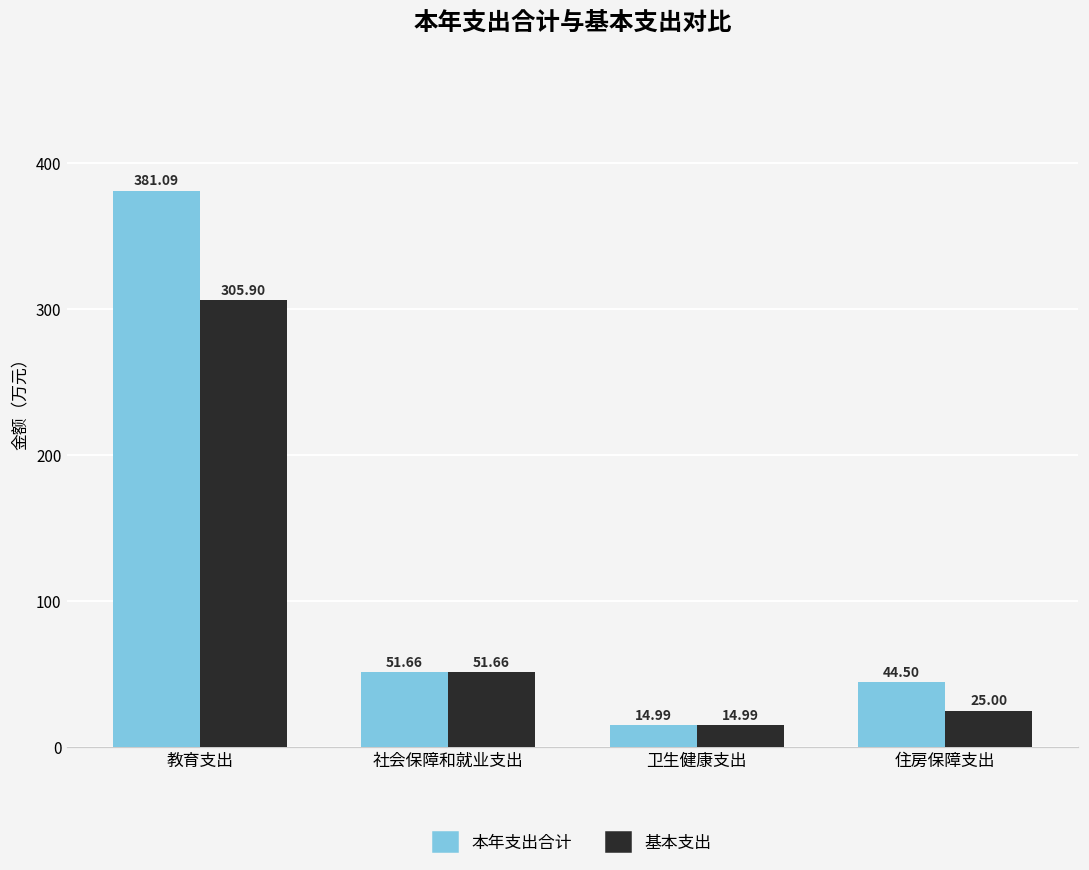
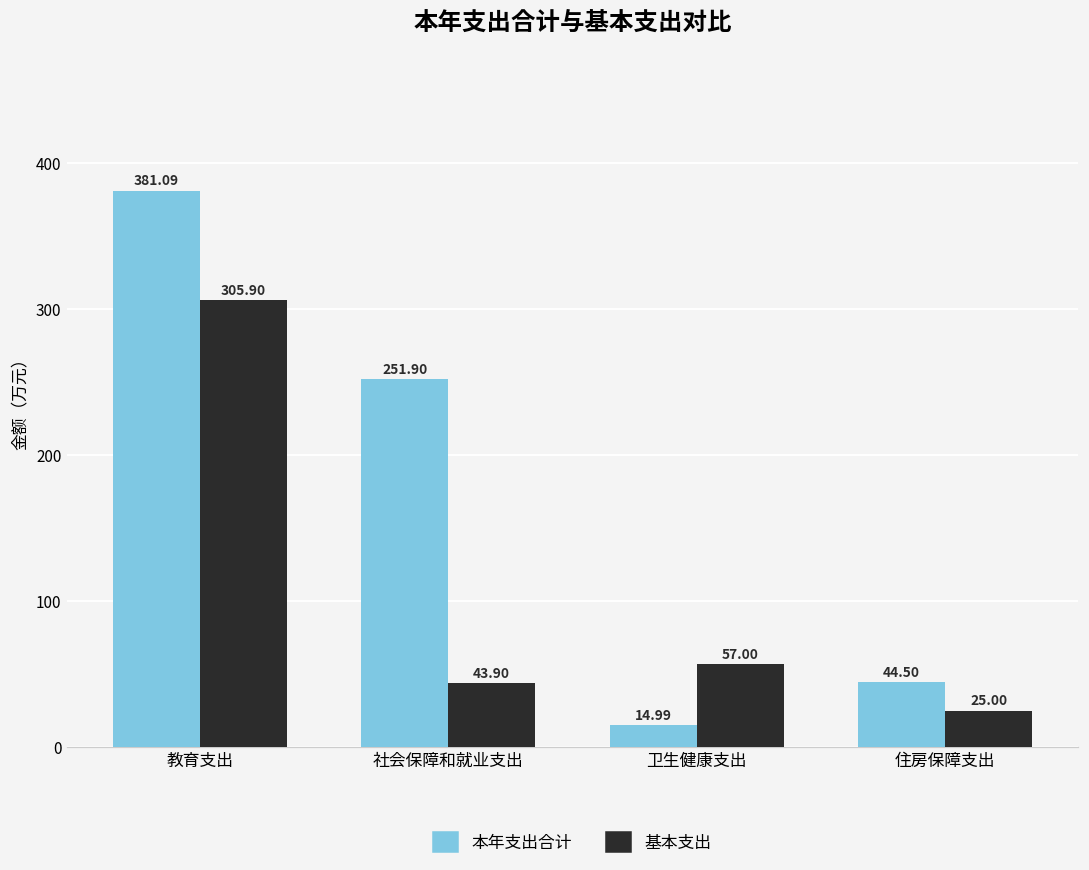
  {
    "本年支出合计": {
      "教育支出": 381.09,
-     "社会保障和就业支出": 51.66,
+     "社会保障和就业支出": 251.90,
      "卫生健康支出": 14.99,
      "住房保障支出": 44.50
    },
    "基本支出": {
      "教育支出": 305.90,
-     "社会保障和就业支出": 51.66,
-     "卫生健康支出": 14.99,
+     "社会保障和就业支出": 43.90,
+     "卫生健康支出": 57.00,
      "住房保障支出": 25.00
    }
  }
